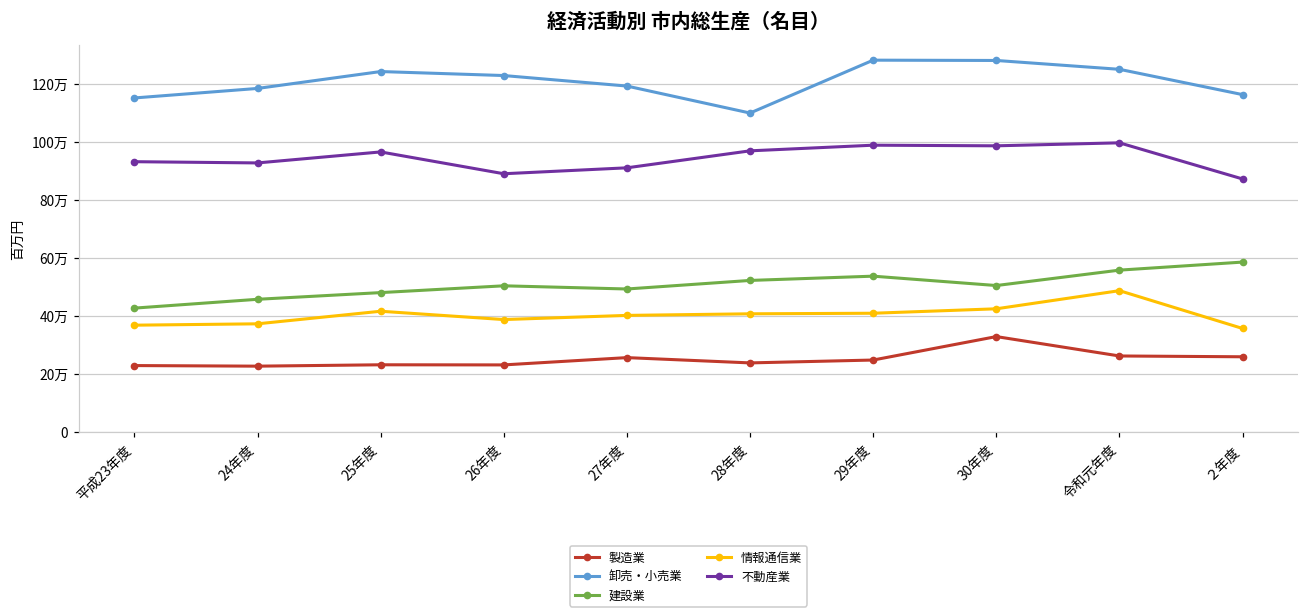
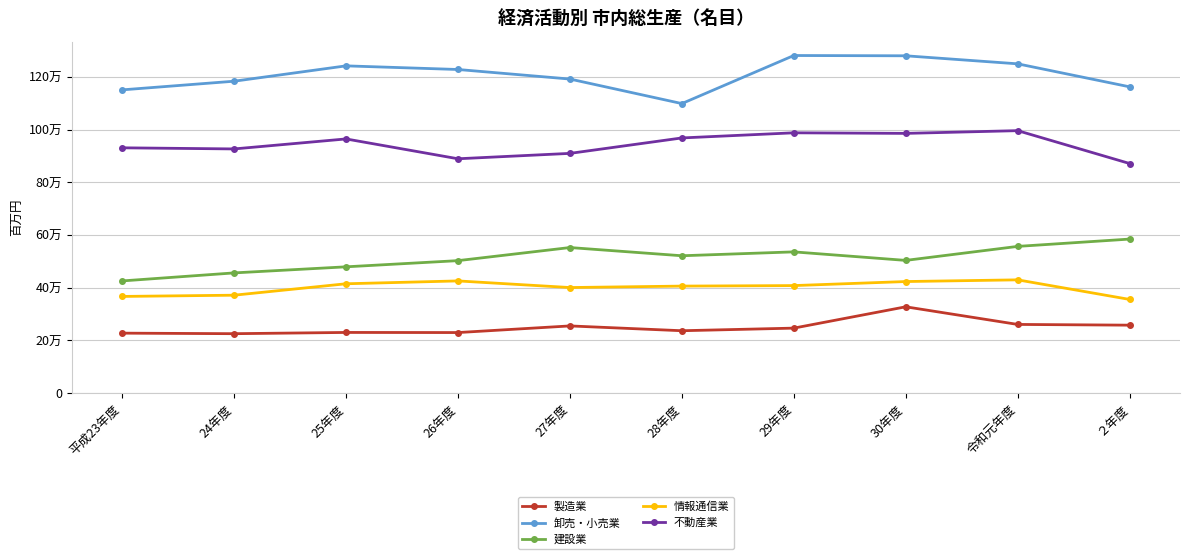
  {
    "製造業": {
      "平成23年度": "23万",
      "24年度": "23万",
      "25年度": "23万",
      "26年度": "23万",
      "27年度": "26万",
      "28年度": "24万",
      "29年度": "25万",
      "30年度": "33万",
      "令和元年度": "26万",
      "２年度": "26万"
    },
    "卸売・小売業": {
      "平成23年度": "115万",
      "24年度": "118万",
      "25年度": "124万",
      "26年度": "123万",
      "27年度": "119万",
      "28年度": "110万",
      "29年度": "128万",
      "30年度": "128万",
      "令和元年度": "125万",
      "２年度": "116万"
    },
    "建設業": {
      "平成23年度": "43万",
      "24年度": "46万",
      "25年度": "48万",
      "26年度": "50万",
-     "27年度": "49万",
+     "27年度": "55万",
      "28年度": "52万",
      "29年度": "54万",
      "30年度": "50万",
      "令和元年度": "56万",
      "２年度": "58万"
    },
    "情報通信業": {
      "平成23年度": "37万",
      "24年度": "37万",
      "25年度": "42万",
-     "26年度": "39万",
+     "26年度": "43万",
      "27年度": "40万",
      "28年度": "41万",
      "29年度": "41万",
      "30年度": "42万",
-     "令和元年度": "49万",
+     "令和元年度": "43万",
      "２年度": "36万"
    },
    "不動産業": {
      "平成23年度": "93万",
      "24年度": "93万",
      "25年度": "96万",
      "26年度": "89万",
      "27年度": "91万",
      "28年度": "97万",
      "29年度": "99万",
      "30年度": "99万",
      "令和元年度": "100万",
      "２年度": "87万"
    }
  }
